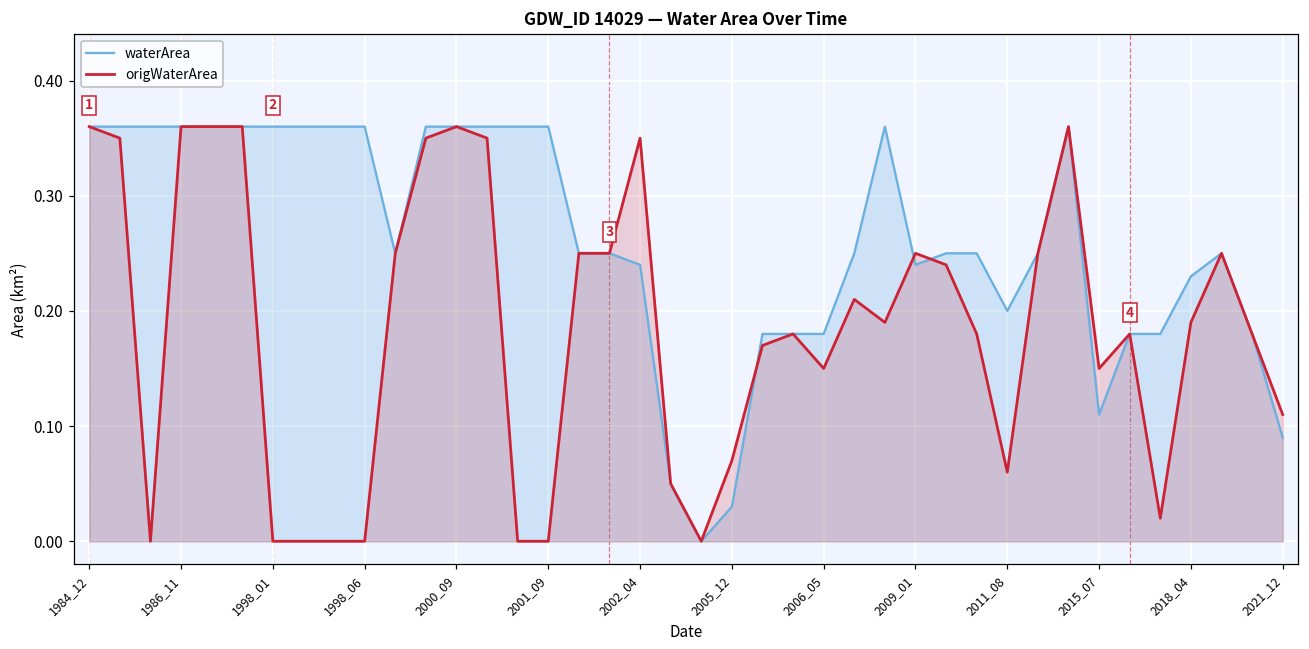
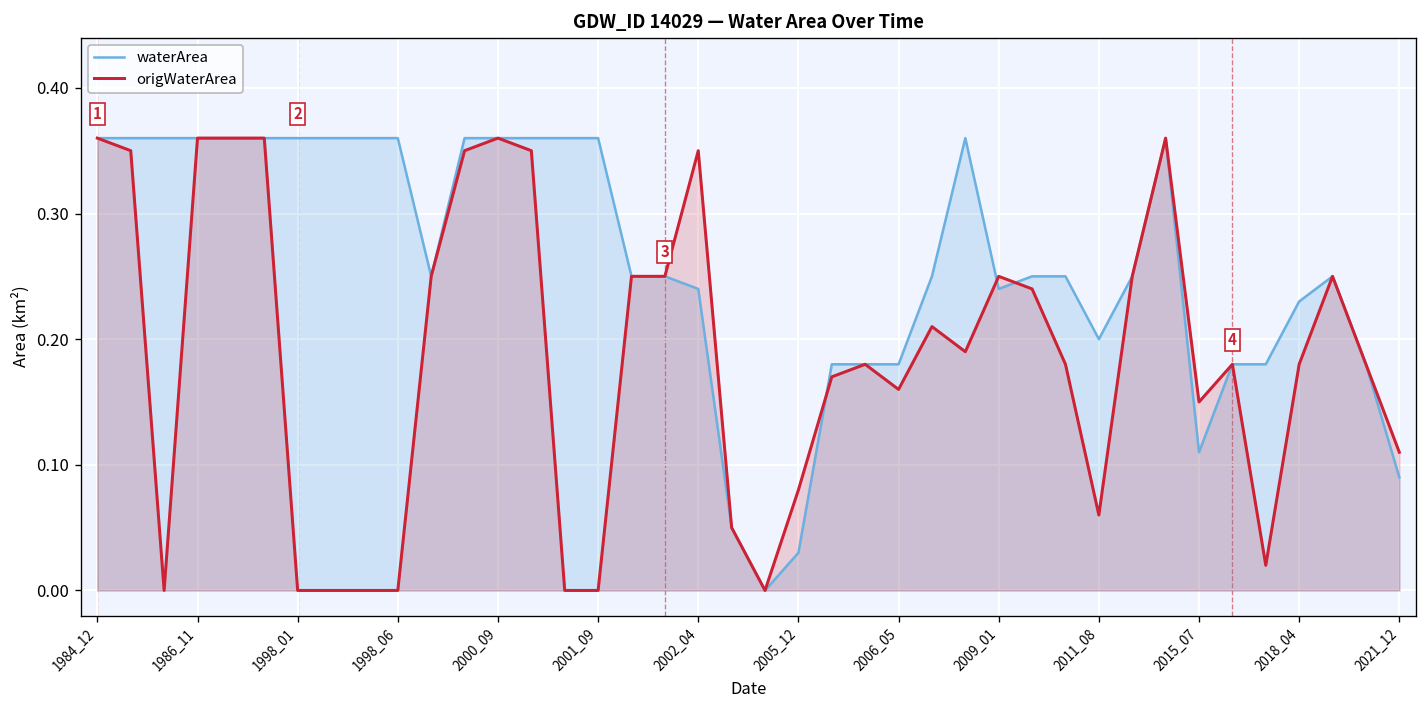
  {
    "waterArea": {
      "1998_06": 0.36,
      "2001_09": 0.36,
      "2002_04": 0.24,
      "2005_12": 0.03,
      "2006_05": 0.18,
      "2009_01": 0.24,
      "2011_08": 0.20,
      "2015_07": 0.11,
      "2018_04": 0.23,
      "2021_12": 0.09
    },
    "origWaterArea": {
      "1998_01": 0.00,
      "1998_06": 0.00,
      "2001_09": 0.00,
      "2002_04": 0.35,
-     "2005_12": 0.07,
-     "2006_05": 0.15,
+     "2005_12": 0.08,
+     "2006_05": 0.16,
      "2009_01": 0.25,
      "2011_08": 0.06,
      "2015_07": 0.15,
-     "2018_04": 0.19,
+     "2018_04": 0.18,
      "2021_12": 0.11
    }
  }
